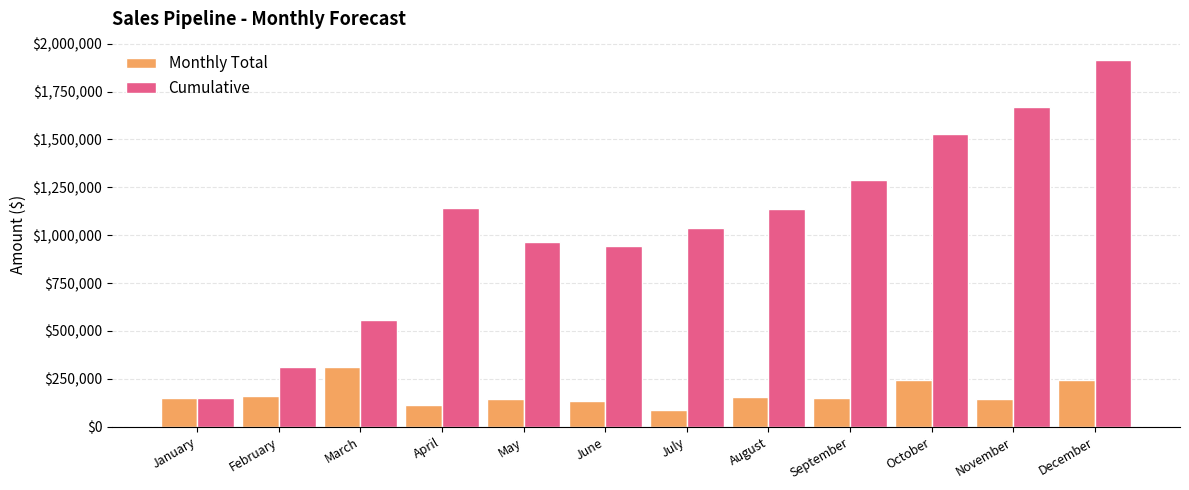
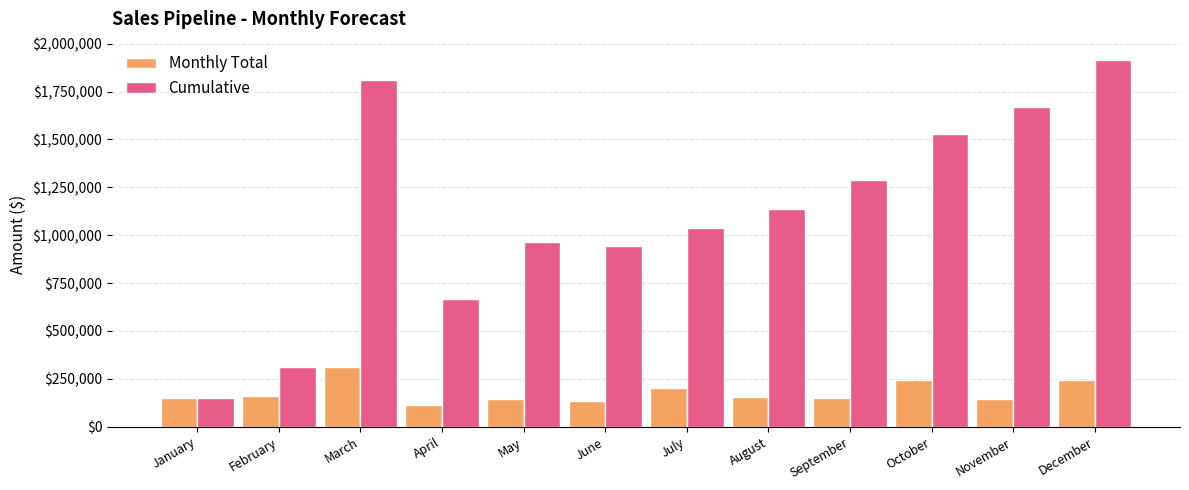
  {
    "Monthly Total": {
      "January": "$150,000",
      "February": "$160,000",
      "March": "$310,000",
      "April": "$110,000",
      "May": "$140,000",
      "June": "$130,000",
-     "July": "$90,000",
+     "July": "$200,000",
      "August": "$150,000",
      "September": "$150,000",
      "October": "$240,000",
      "November": "$140,000",
      "December": "$240,000"
    },
    "Cumulative": {
      "January": "$150,000",
      "February": "$310,000",
-     "March": "$560,000",
-     "April": "$1,140,000",
+     "March": "$1,810,000",
+     "April": "$670,000",
      "May": "$960,000",
      "June": "$950,000",
      "July": "$1,040,000",
      "August": "$1,130,000",
      "September": "$1,290,000",
      "October": "$1,530,000",
      "November": "$1,670,000",
      "December": "$1,910,000"
    }
  }
